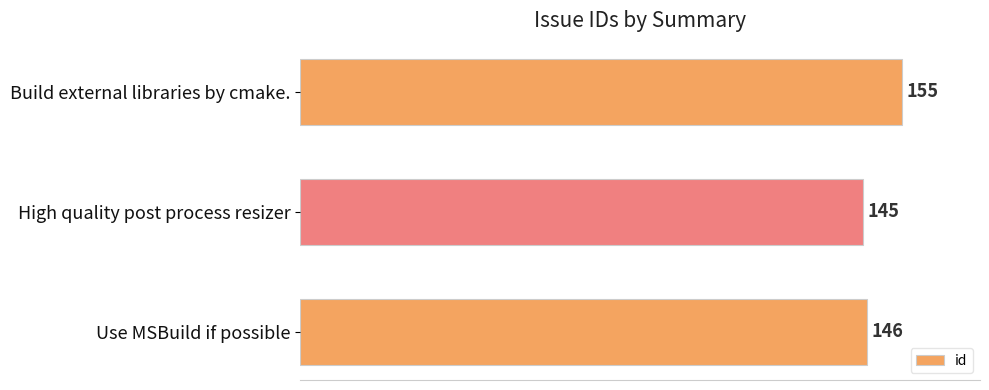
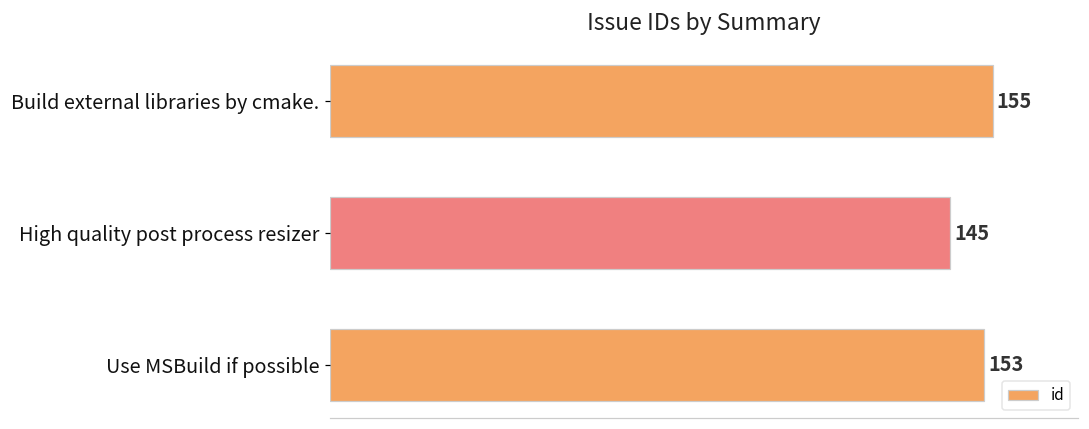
  {
    "Build external libraries by cmake.": 155,
    "High quality post process resizer": 145,
-   "Use MSBuild if possible": 146
+   "Use MSBuild if possible": 153
  }
